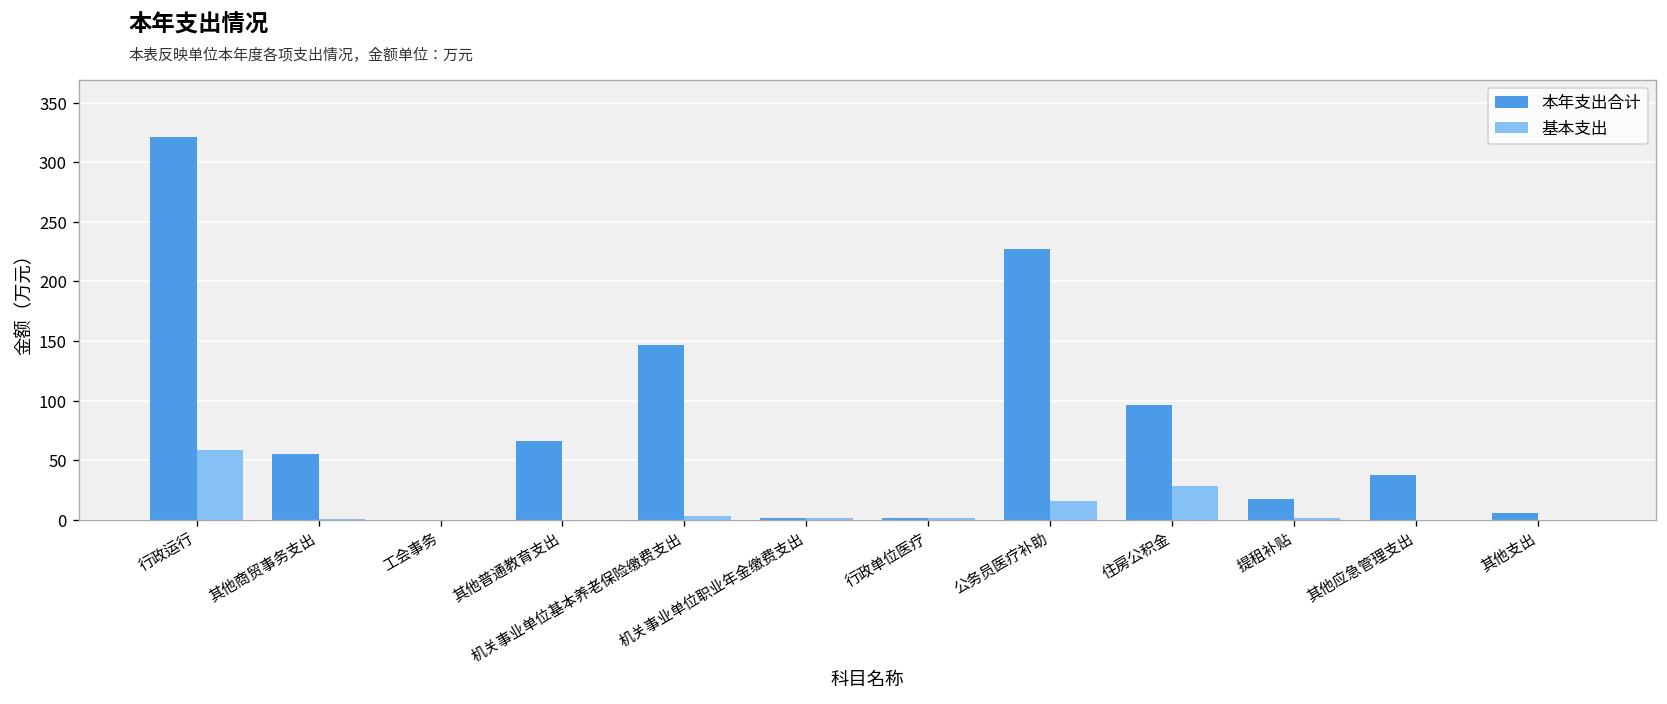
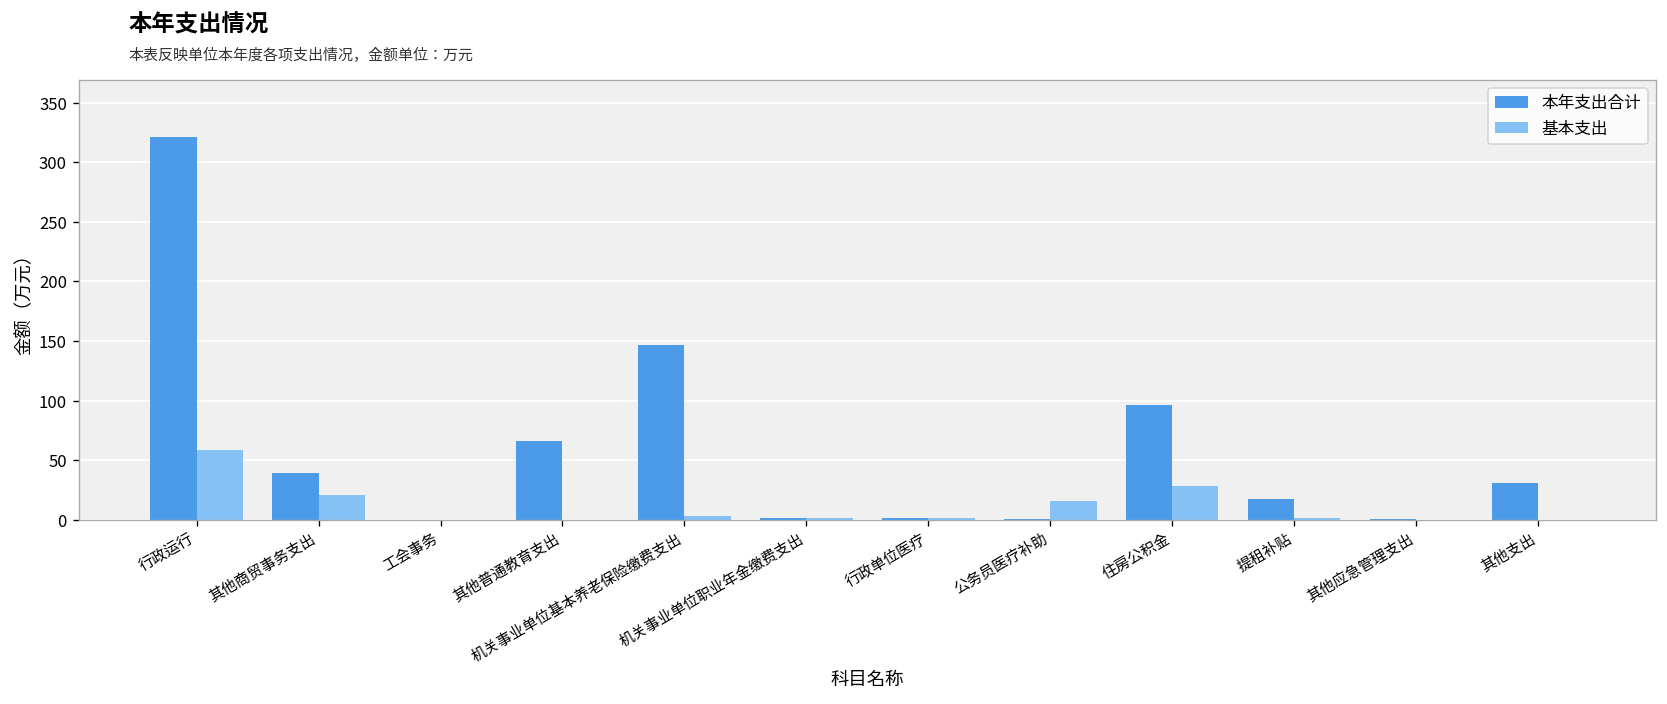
  {
    "本年支出合计": {
      "行政运行": 320,
-     "其他商贸事务支出": 60,
+     "其他商贸事务支出": 40,
      "其他普通教育支出": 70,
      "机关事业单位基本养老保险缴费支出": 150,
-     "公务员医疗补助": 230,
+     "公务员医疗补助": 0,
      "住房公积金": 100,
      "提租补贴": 20,
-     "其他应急管理支出": 40,
-     "其他支出": 10
+     "其他应急管理支出": 0,
+     "其他支出": 30
    },
    "基本支出": {
      "行政运行": 60,
-     "其他商贸事务支出": 0,
+     "其他商贸事务支出": 20,
      "工会事务": 0,
      "其他普通教育支出": 0,
      "机关事业单位基本养老保险缴费支出": 0,
      "公务员医疗补助": 20,
      "住房公积金": 30,
      "其他应急管理支出": 0,
      "其他支出": 0
    }
  }
